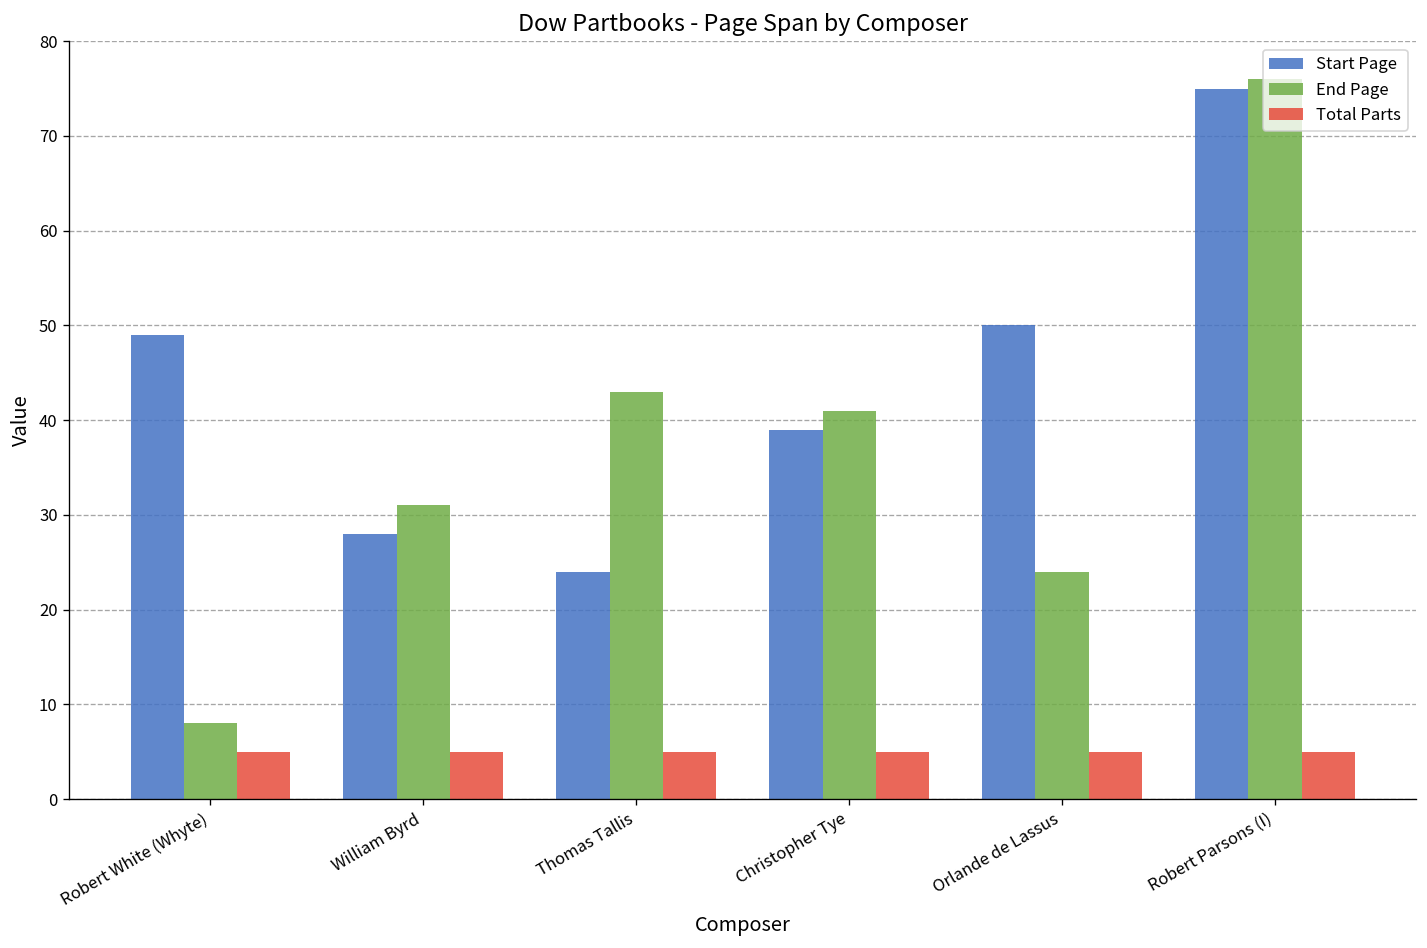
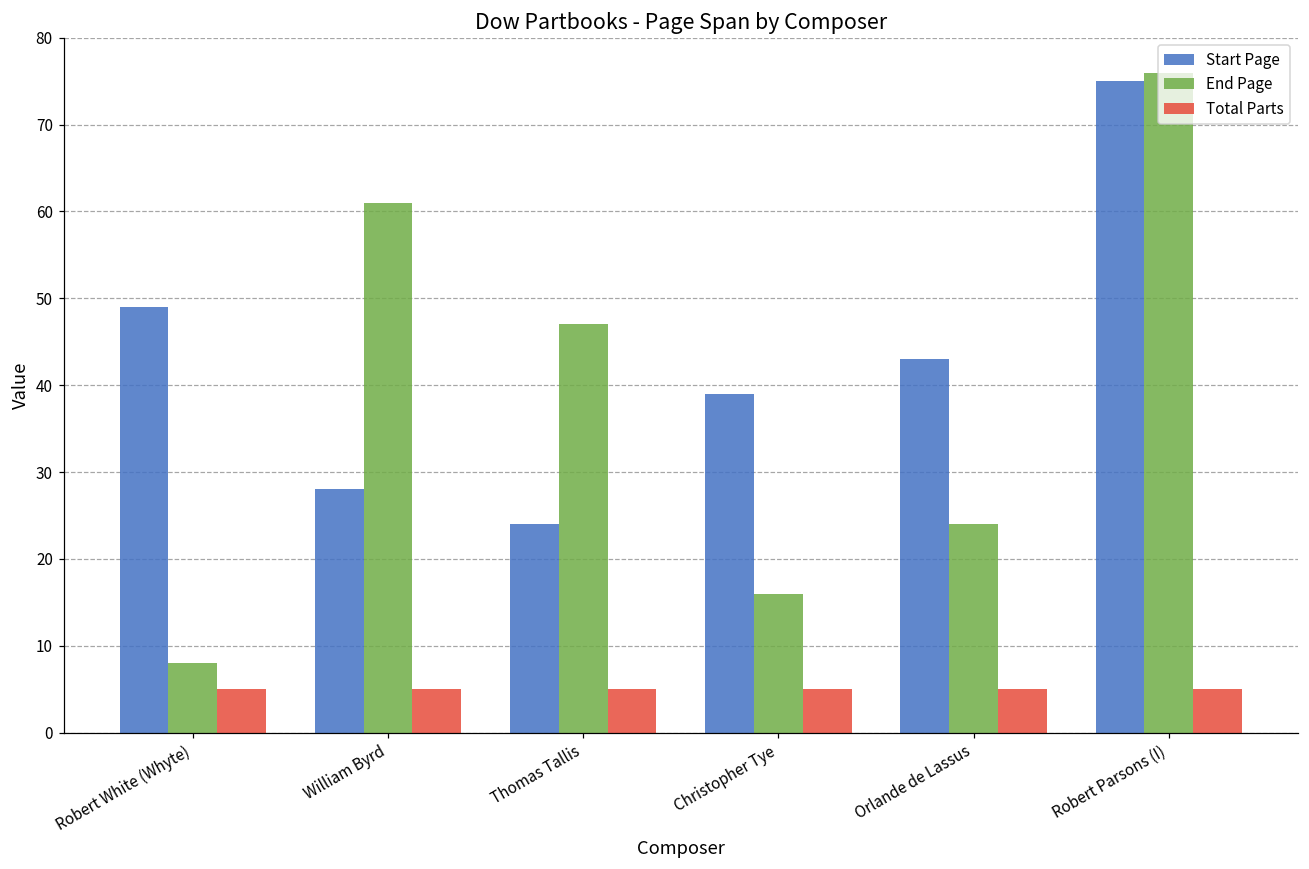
  {
    "Start Page": {
      "Robert White (Whyte)": 49,
      "William Byrd": 28,
      "Thomas Tallis": 24,
      "Christopher Tye": 39,
-     "Orlande de Lassus": 50,
+     "Orlande de Lassus": 43,
      "Robert Parsons (I)": 75
    },
    "End Page": {
      "Robert White (Whyte)": 8,
-     "William Byrd": 31,
-     "Thomas Tallis": 43,
-     "Christopher Tye": 41,
+     "William Byrd": 61,
+     "Thomas Tallis": 47,
+     "Christopher Tye": 16,
      "Orlande de Lassus": 24
    },
    "Total Parts": {
      "Robert White (Whyte)": 5,
      "William Byrd": 5,
      "Thomas Tallis": 5,
      "Christopher Tye": 5,
      "Orlande de Lassus": 5,
      "Robert Parsons (I)": 5
    }
  }
